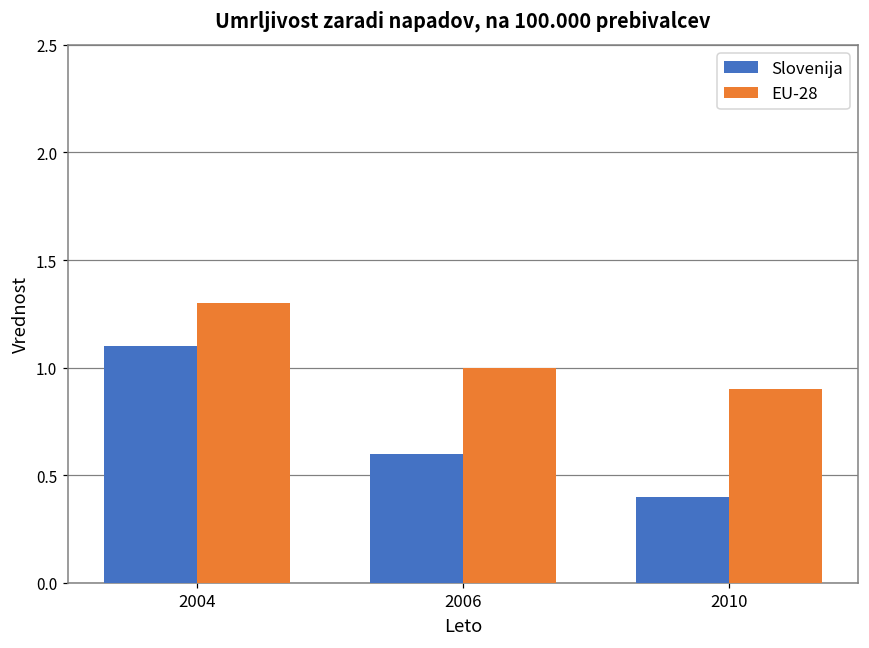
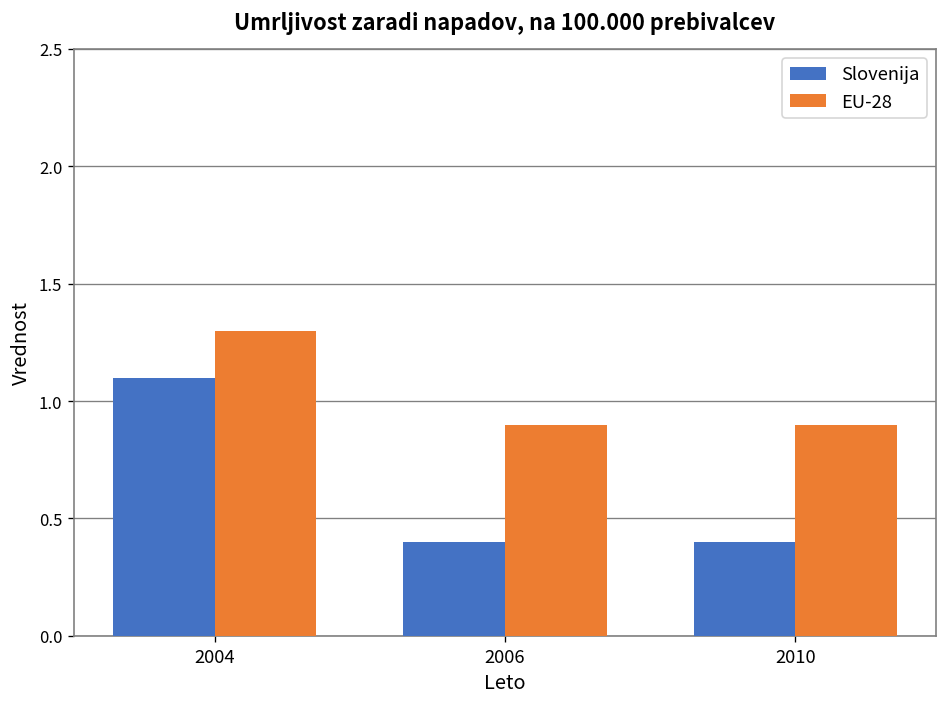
  {
    "Slovenija": {
      "2004": 1.1,
-     "2006": 0.6,
+     "2006": 0.4,
      "2010": 0.4
    },
    "EU-28": {
      "2004": 1.3,
-     "2006": 1.0,
+     "2006": 0.9,
      "2010": 0.9
    }
  }
